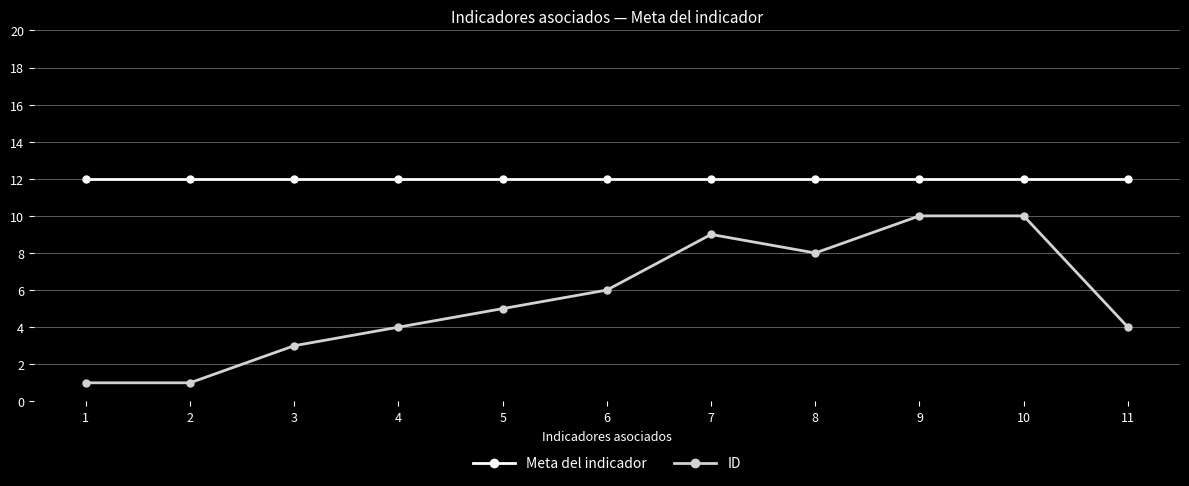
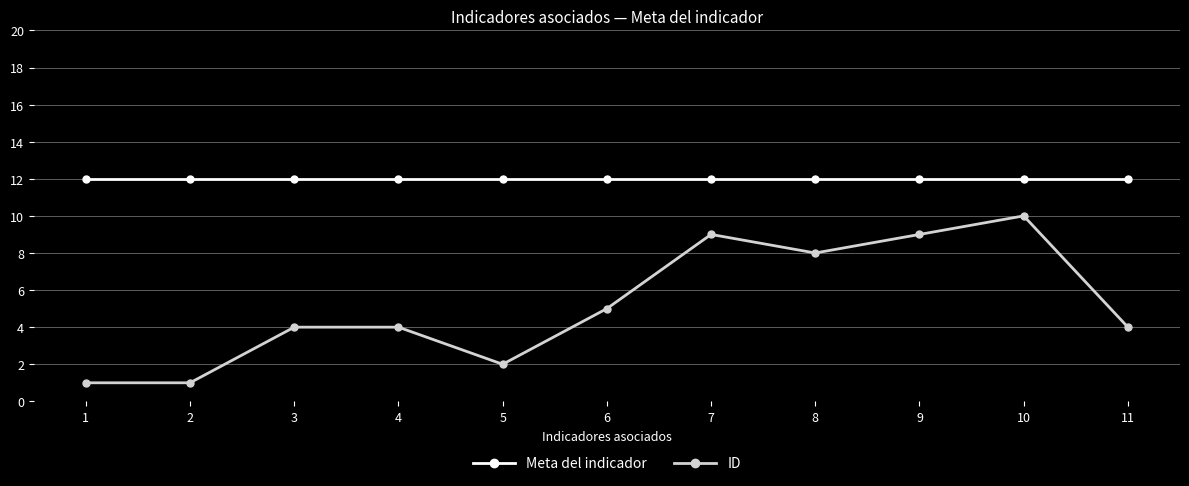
  {
    "Meta del indicador": {
      "1": 12,
      "2": 12,
      "3": 12,
      "4": 12,
      "5": 12,
      "6": 12,
      "7": 12,
      "8": 12,
      "9": 12,
      "10": 12,
      "11": 12
    },
    "ID": {
      "1": 1,
      "2": 1,
-     "3": 3,
+     "3": 4,
      "4": 4,
-     "5": 5,
-     "6": 6,
+     "5": 2,
+     "6": 5,
      "7": 9,
      "8": 8,
-     "9": 10,
+     "9": 9,
      "10": 10,
      "11": 4
    }
  }
